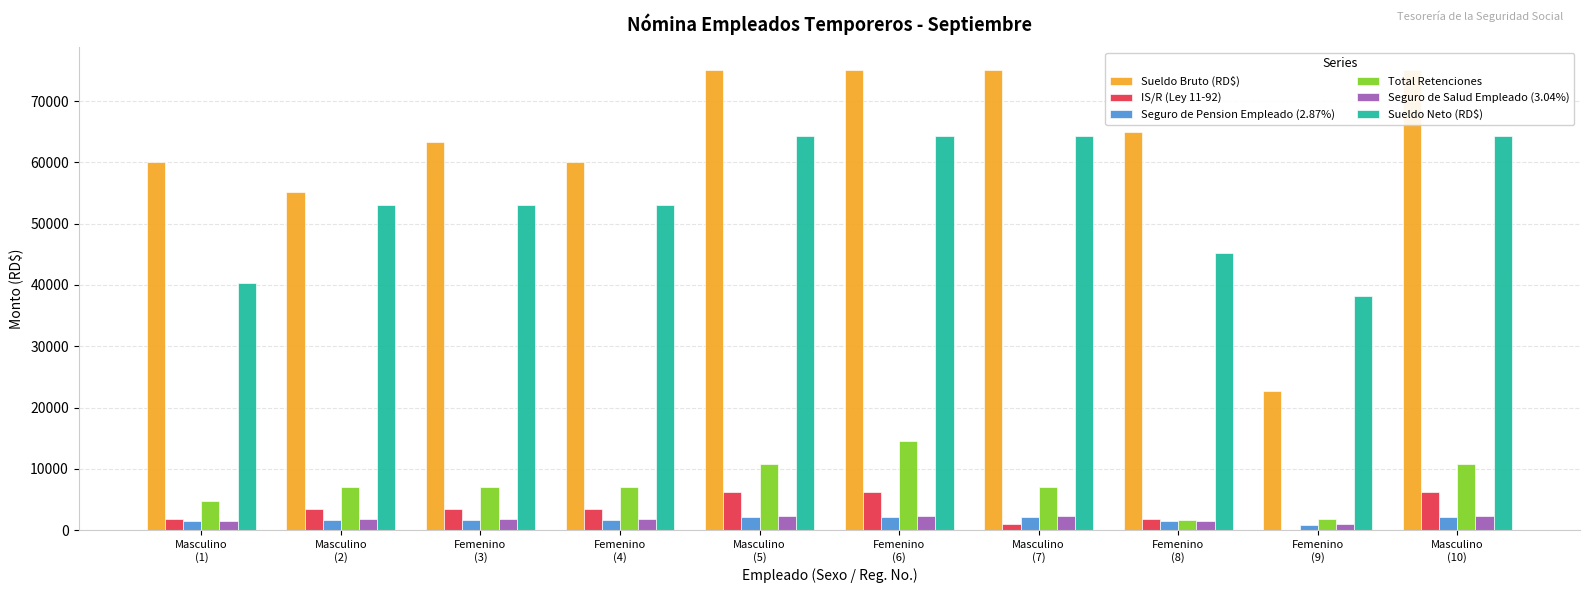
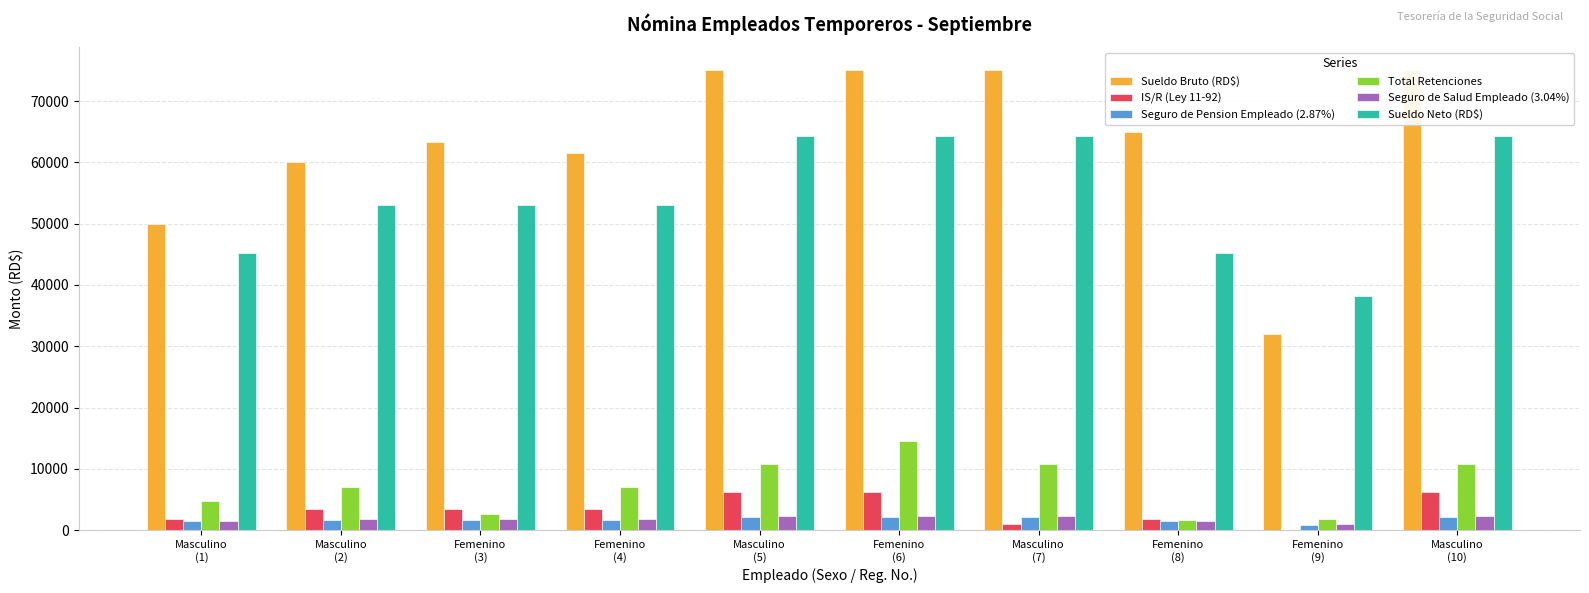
  {
    "Sueldo Bruto (RD$)": {
-     "Masculino (1)": 60000,
-     "Masculino (2)": 55000,
+     "Masculino (1)": 50000,
+     "Masculino (2)": 60000,
      "Femenino (3)": 63000,
-     "Femenino (4)": 60000,
+     "Femenino (4)": 62000,
      "Masculino (5)": 75000,
      "Femenino (6)": 75000,
      "Masculino (7)": 75000,
      "Femenino (8)": 65000,
-     "Femenino (9)": 23000
+     "Femenino (9)": 32000
    },
    "IS/R (Ley 11-92)": {
      "Masculino (1)": 2000,
      "Masculino (2)": 3000,
      "Femenino (3)": 3000,
      "Femenino (4)": 3000,
      "Masculino (5)": 6000,
      "Femenino (6)": 6000,
      "Masculino (7)": 1000,
      "Femenino (8)": 2000,
      "Femenino (9)": 0,
      "Masculino (10)": 6000
    },
    "Seguro de Pension Empleado (2.87%)": {
      "Masculino (1)": 1000,
      "Masculino (2)": 2000,
      "Femenino (3)": 2000,
      "Femenino (4)": 2000,
      "Masculino (5)": 2000,
      "Femenino (6)": 2000,
      "Masculino (7)": 2000,
      "Femenino (8)": 1000,
      "Femenino (9)": 1000,
      "Masculino (10)": 2000
    },
    "Total Retenciones": {
      "Masculino (1)": 5000,
      "Masculino (2)": 7000,
-     "Femenino (3)": 7000,
+     "Femenino (3)": 3000,
      "Femenino (4)": 7000,
      "Masculino (5)": 11000,
      "Femenino (6)": 15000,
-     "Masculino (7)": 7000,
+     "Masculino (7)": 11000,
      "Femenino (8)": 2000,
      "Femenino (9)": 2000,
      "Masculino (10)": 11000
    },
    "Seguro de Salud Empleado (3.04%)": {
      "Masculino (1)": 2000,
      "Masculino (2)": 2000,
      "Femenino (3)": 2000,
      "Femenino (4)": 2000,
      "Masculino (5)": 2000,
      "Femenino (6)": 2000,
      "Masculino (7)": 2000,
      "Femenino (8)": 2000,
      "Femenino (9)": 1000,
      "Masculino (10)": 2000
    },
    "Sueldo Neto (RD$)": {
-     "Masculino (1)": 40000,
+     "Masculino (1)": 45000,
      "Masculino (2)": 53000,
      "Femenino (3)": 53000,
      "Femenino (4)": 53000,
      "Masculino (5)": 64000,
      "Femenino (6)": 64000,
      "Masculino (7)": 64000,
      "Femenino (8)": 45000,
      "Femenino (9)": 38000,
      "Masculino (10)": 64000
    }
  }
